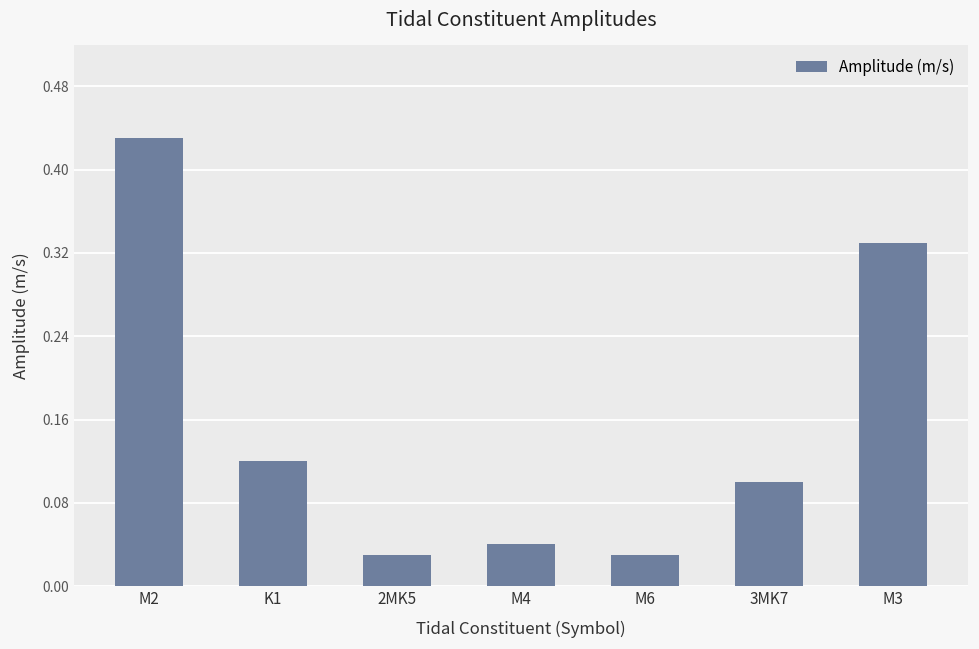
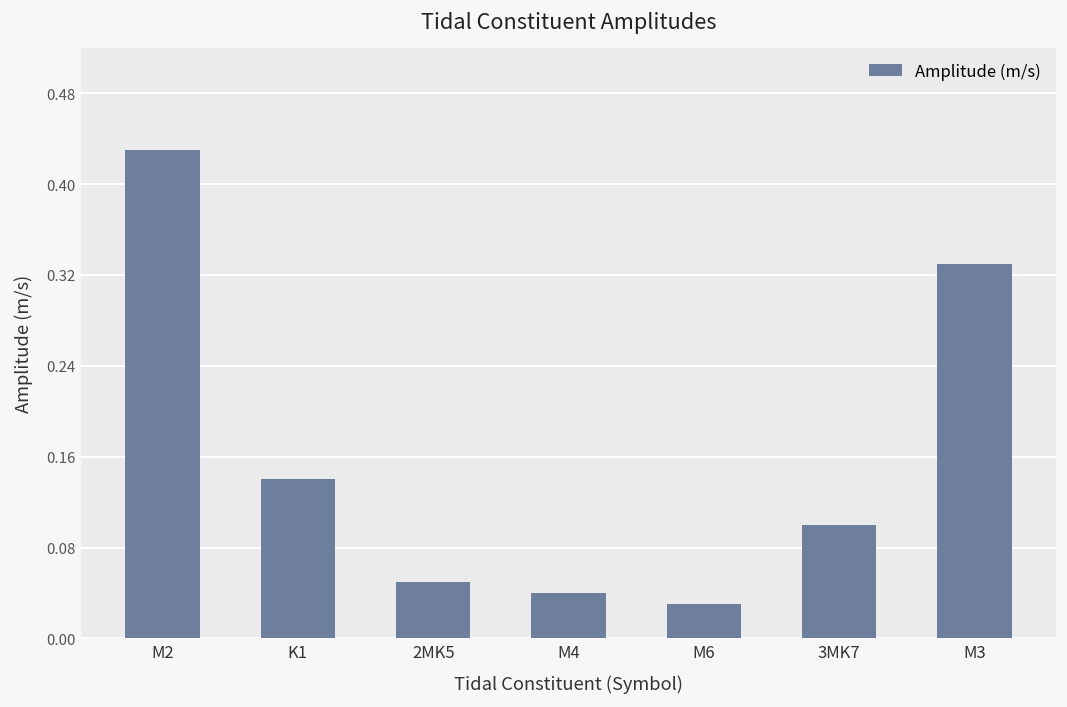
  {
    "M2": 0.43,
-   "K1": 0.12,
-   "2MK5": 0.03,
+   "K1": 0.14,
+   "2MK5": 0.05,
    "M4": 0.04,
    "M6": 0.03,
    "3MK7": 0.10,
    "M3": 0.33
  }
